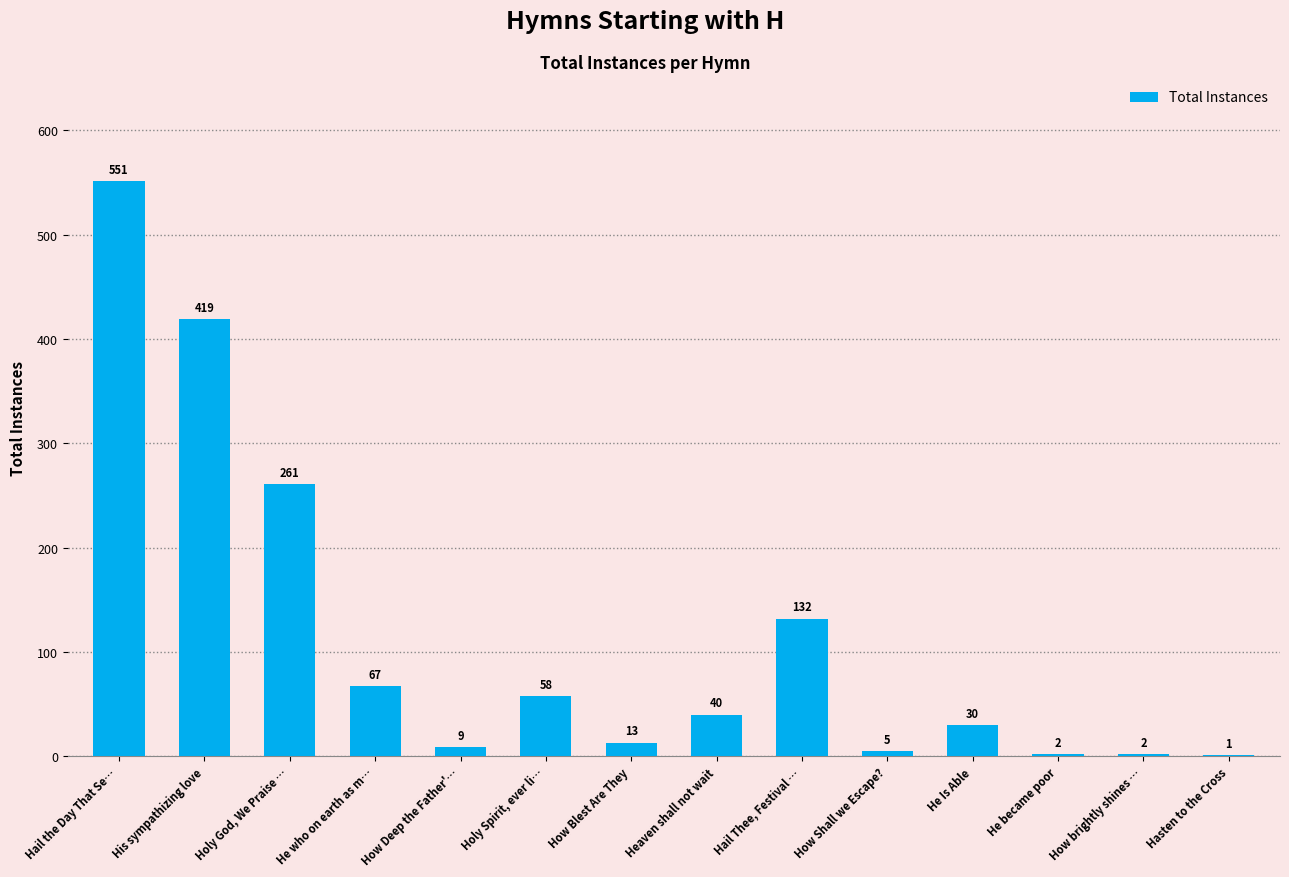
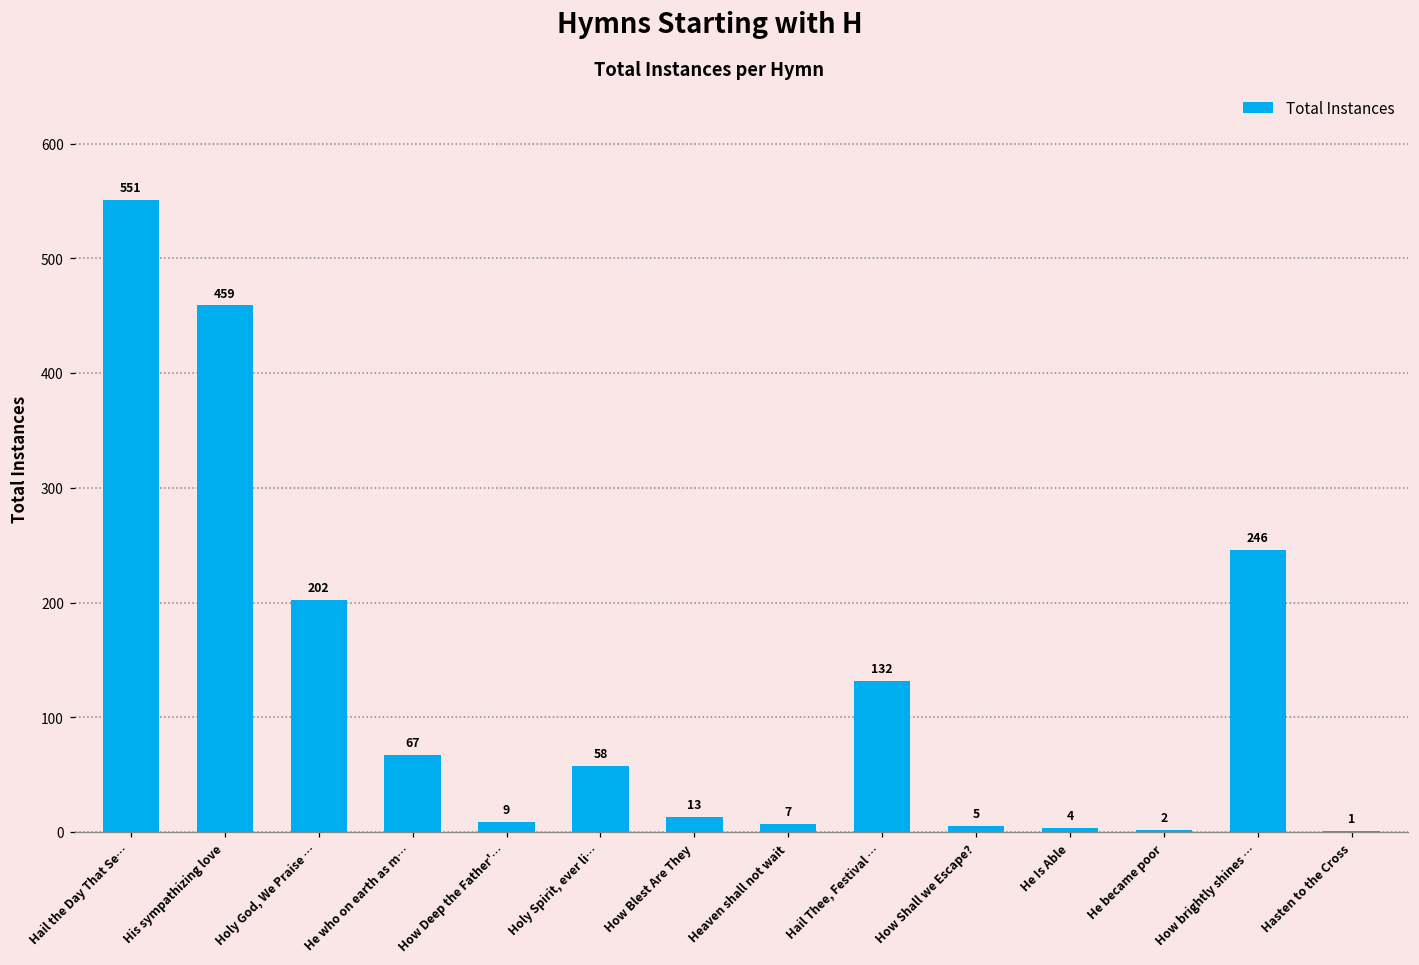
  {
    "Hail the Day That Se…": 551,
-   "His sympathizing love": 419,
-   "Holy God, We Praise …": 261,
+   "His sympathizing love": 459,
+   "Holy God, We Praise …": 202,
    "He who on earth as m…": 67,
    "How Deep the Father'…": 9,
    "Holy Spirit, ever li…": 58,
    "How Blest Are They": 13,
-   "Heaven shall not wait": 40,
+   "Heaven shall not wait": 7,
    "Hail Thee, Festival …": 132,
    "How Shall we Escape?": 5,
-   "He Is Able": 30,
+   "He Is Able": 4,
    "He became poor": 2,
-   "How brightly shines …": 2,
+   "How brightly shines …": 246,
    "Hasten to the Cross": 1
  }
